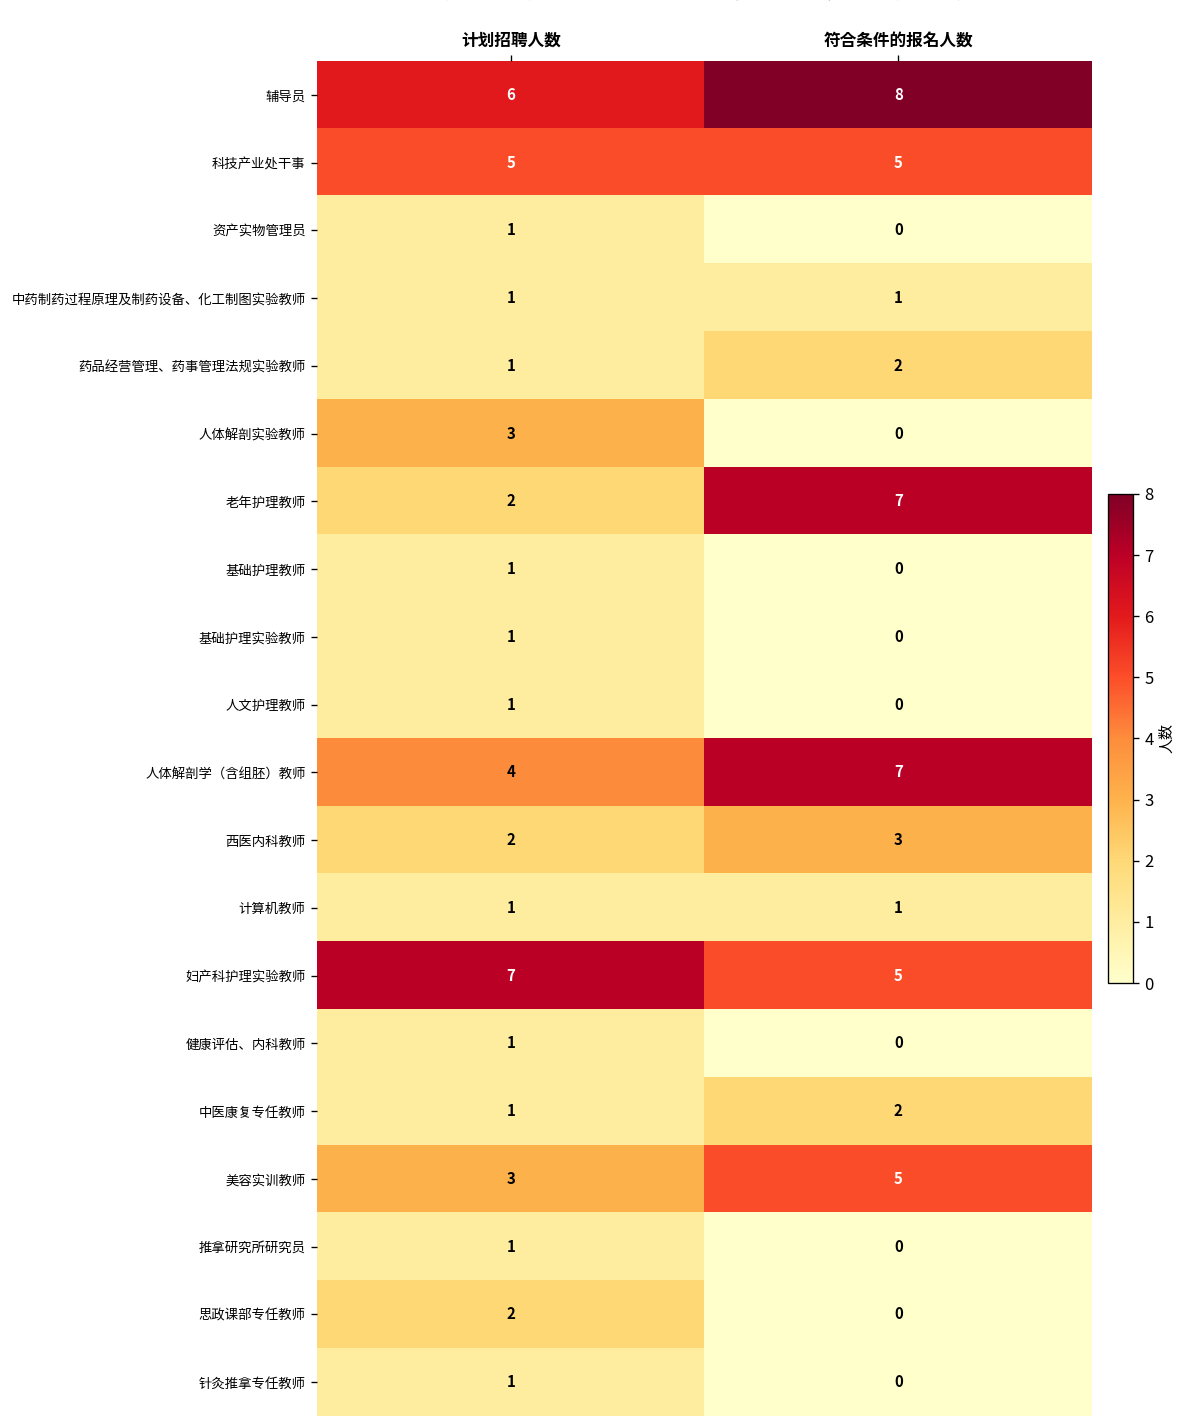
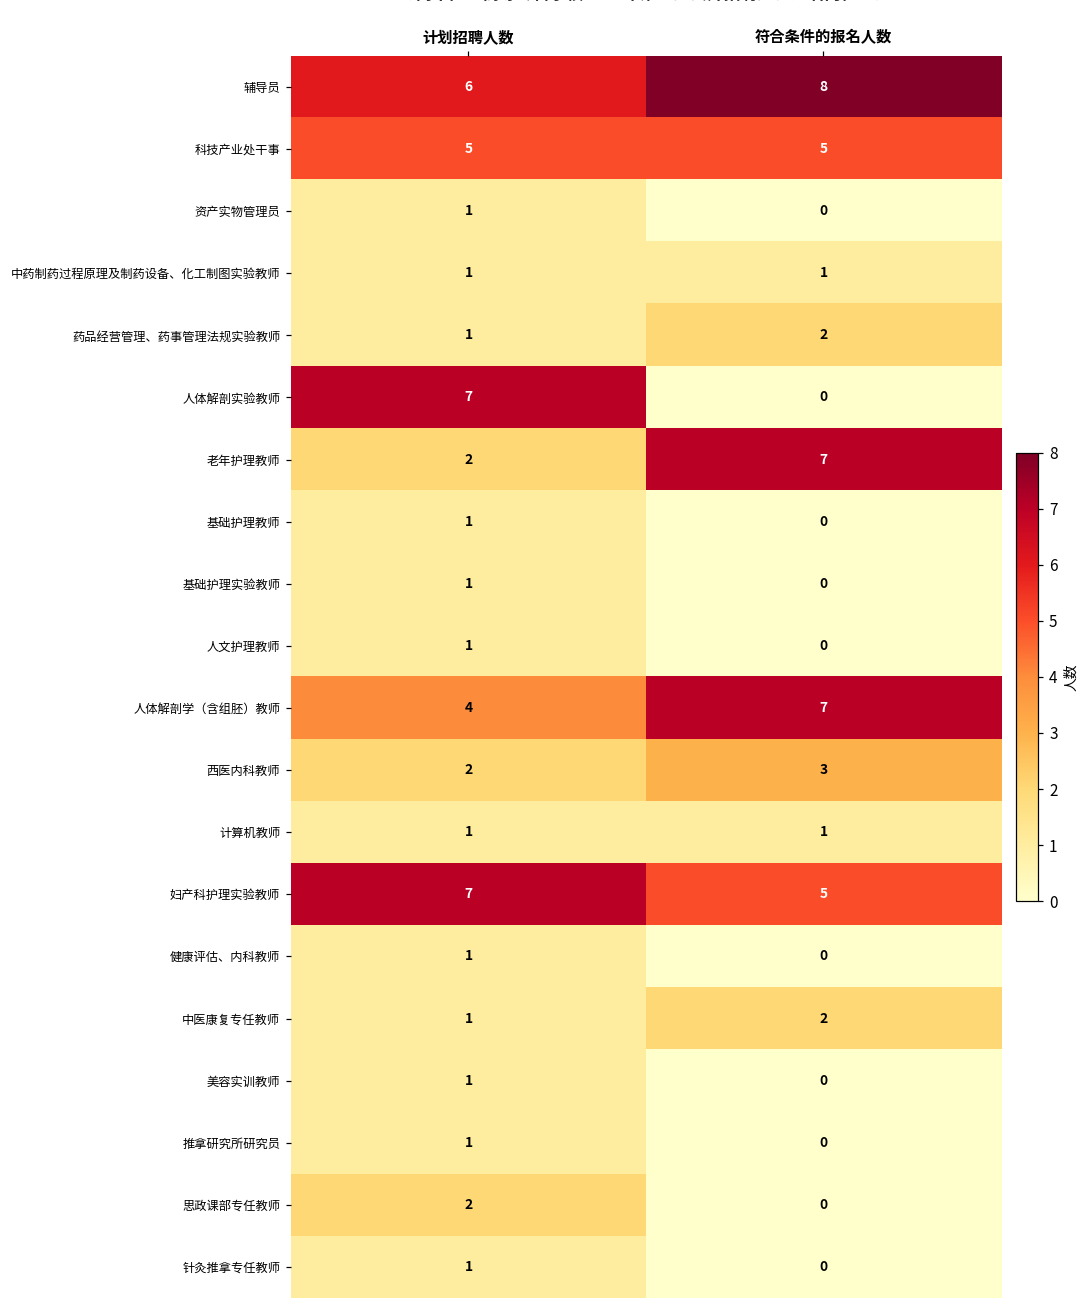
  {
    "辅导员": {
      "计划招聘人数": 6,
      "符合条件的报名人数": 8
    },
    "科技产业处干事": {
      "计划招聘人数": 5,
      "符合条件的报名人数": 5
    },
    "资产实物管理员": {
      "计划招聘人数": 1,
      "符合条件的报名人数": 0
    },
    "中药制药过程原理及制药设备、化工制图实验教师": {
      "计划招聘人数": 1,
      "符合条件的报名人数": 1
    },
    "药品经营管理、药事管理法规实验教师": {
      "计划招聘人数": 1,
      "符合条件的报名人数": 2
    },
    "人体解剖实验教师": {
-     "计划招聘人数": 3,
+     "计划招聘人数": 7,
      "符合条件的报名人数": 0
    },
    "老年护理教师": {
      "计划招聘人数": 2,
      "符合条件的报名人数": 7
    },
    "基础护理教师": {
      "计划招聘人数": 1,
      "符合条件的报名人数": 0
    },
    "基础护理实验教师": {
      "计划招聘人数": 1,
      "符合条件的报名人数": 0
    },
    "人文护理教师": {
      "计划招聘人数": 1,
      "符合条件的报名人数": 0
    },
    "人体解剖学（含组胚）教师": {
      "计划招聘人数": 4,
      "符合条件的报名人数": 7
    },
    "西医内科教师": {
      "计划招聘人数": 2,
      "符合条件的报名人数": 3
    },
    "计算机教师": {
      "计划招聘人数": 1,
      "符合条件的报名人数": 1
    },
    "妇产科护理实验教师": {
      "计划招聘人数": 7,
      "符合条件的报名人数": 5
    },
    "健康评估、内科教师": {
      "计划招聘人数": 1,
      "符合条件的报名人数": 0
    },
    "中医康复专任教师": {
      "计划招聘人数": 1,
      "符合条件的报名人数": 2
    },
    "美容实训教师": {
-     "计划招聘人数": 3,
-     "符合条件的报名人数": 5
+     "计划招聘人数": 1,
+     "符合条件的报名人数": 0
    },
    "推拿研究所研究员": {
      "计划招聘人数": 1,
      "符合条件的报名人数": 0
    },
    "思政课部专任教师": {
      "计划招聘人数": 2,
      "符合条件的报名人数": 0
    },
    "针灸推拿专任教师": {
      "计划招聘人数": 1,
      "符合条件的报名人数": 0
    }
  }
